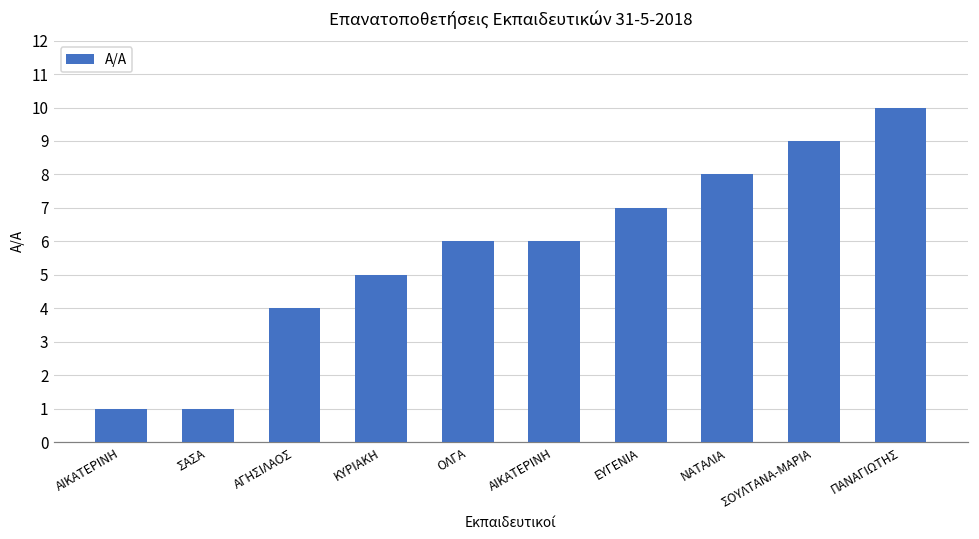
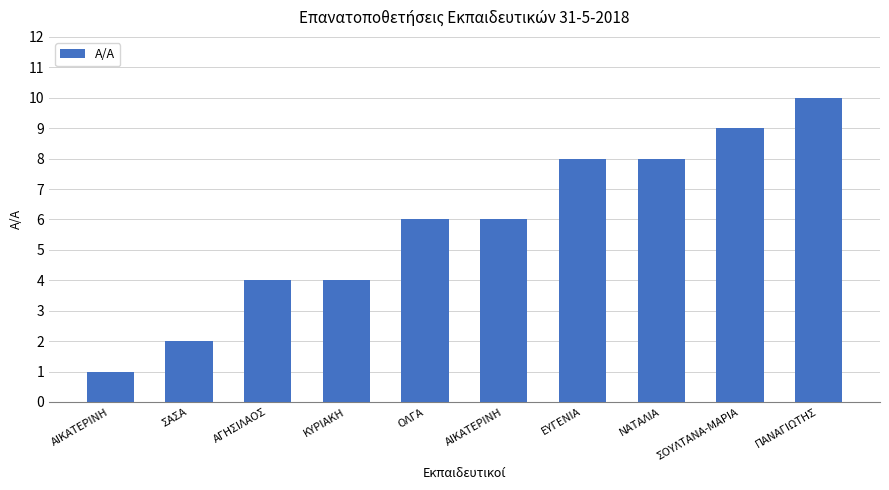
  {
-   "ΣΑΣΑ": 1,
+   "ΣΑΣΑ": 2,
    "ΑΓΗΣΙΛΑΟΣ": 4,
-   "ΚΥΡΙΑΚΗ": 5,
+   "ΚΥΡΙΑΚΗ": 4,
    "ΟΛΓΑ": 6,
-   "ΕΥΓΕΝΙΑ": 7,
+   "ΕΥΓΕΝΙΑ": 8,
    "ΝΑΤΑΛΙΑ": 8,
    "ΣΟΥΛΤΑΝΑ-ΜΑΡΙΑ": 9,
    "ΠΑΝΑΓΙΩΤΗΣ": 10
  }
